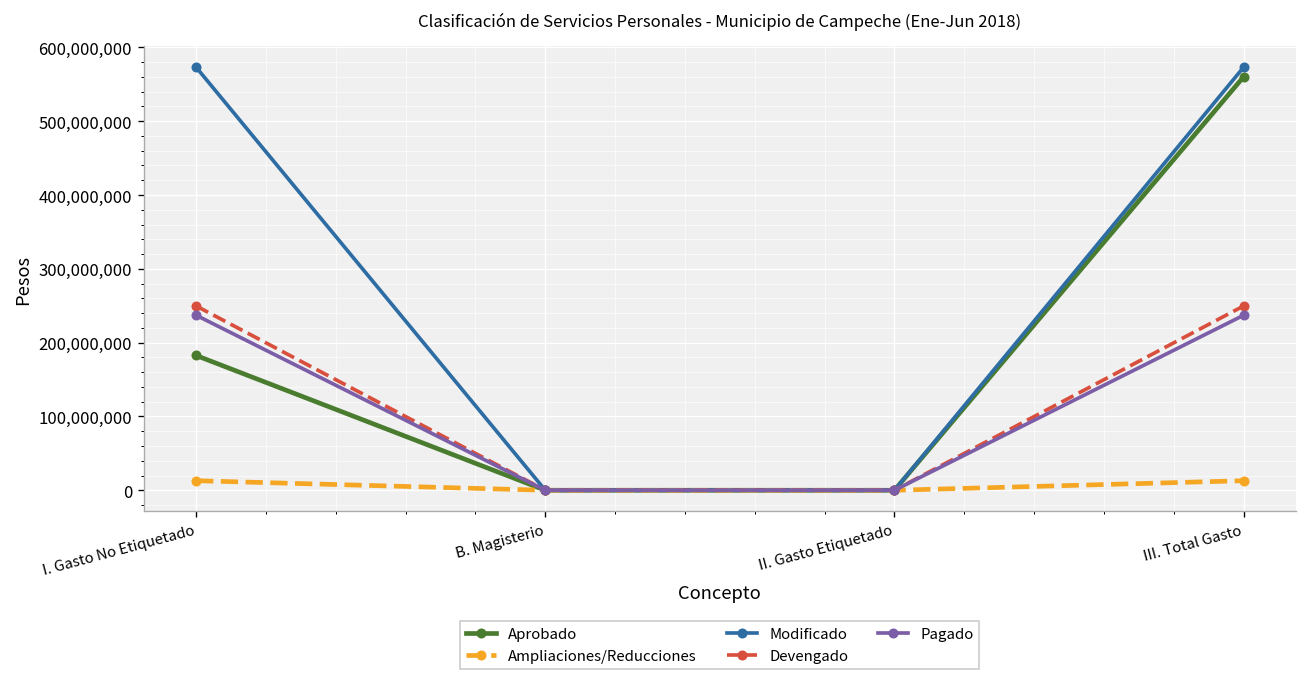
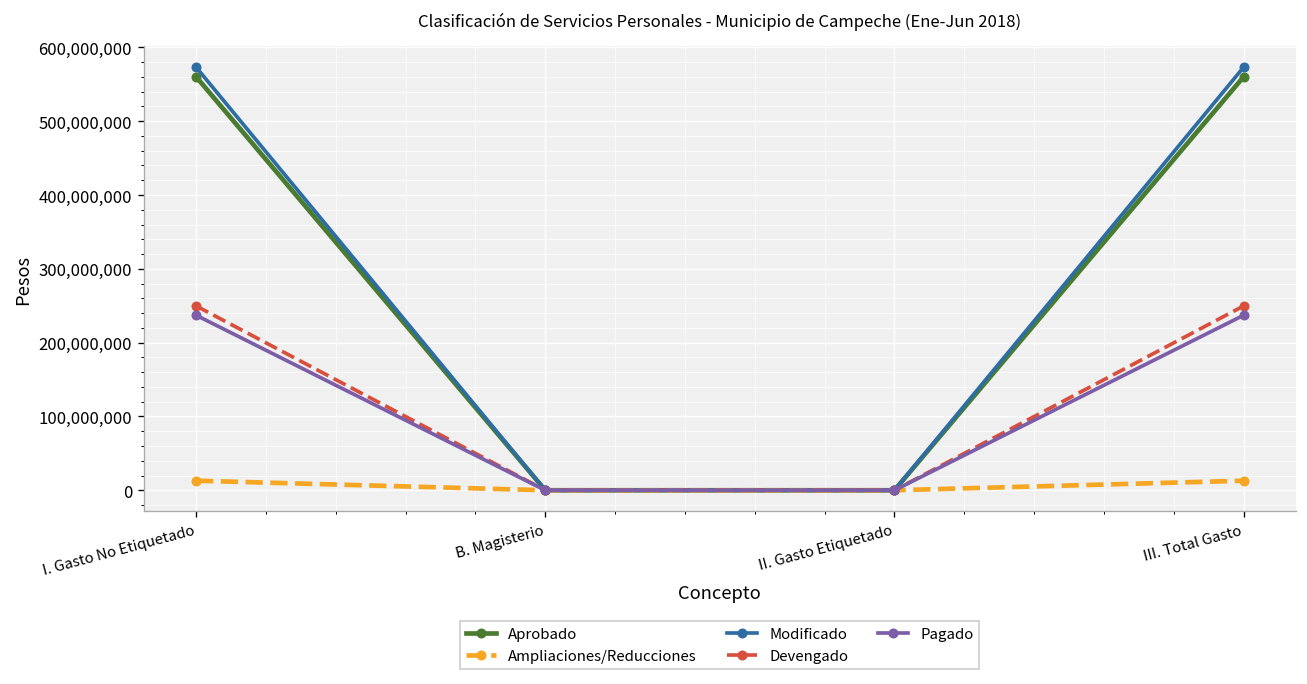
  {
    "Aprobado": {
-     "I. Gasto No Etiquetado": "180,000,000",
+     "I. Gasto No Etiquetado": "560,000,000",
      "III. Total Gasto": "560,000,000"
    },
    "Ampliaciones/Reducciones": {
      "I. Gasto No Etiquetado": "10,000,000",
      "III. Total Gasto": "10,000,000"
    },
    "Modificado": {
      "I. Gasto No Etiquetado": "570,000,000",
      "III. Total Gasto": "570,000,000"
    },
    "Devengado": {
      "I. Gasto No Etiquetado": "250,000,000",
      "III. Total Gasto": "250,000,000"
    },
    "Pagado": {
      "I. Gasto No Etiquetado": "240,000,000",
      "III. Total Gasto": "240,000,000"
    }
  }
